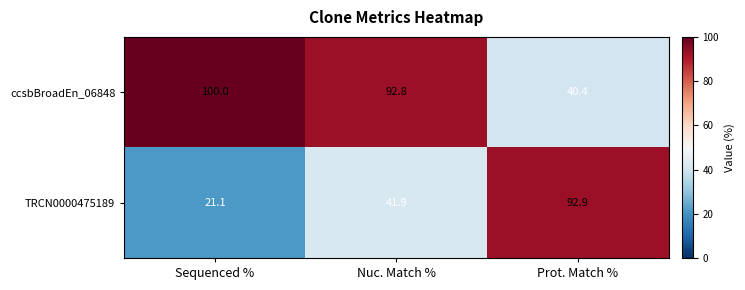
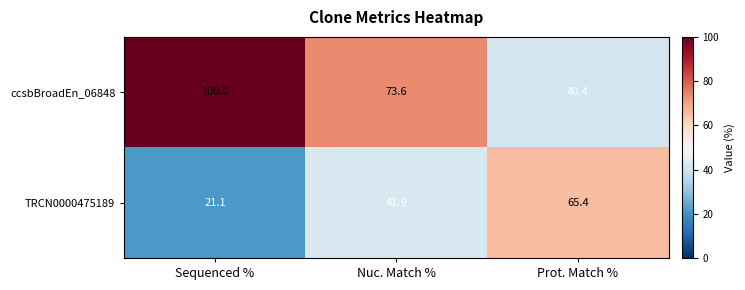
  {
    "ccsbBroadEn_06848": {
      "Sequenced %": 100.0,
-     "Nuc. Match %": 92.8
+     "Nuc. Match %": 73.6
    },
    "TRCN0000475189": {
      "Sequenced %": 21.1,
-     "Prot. Match %": 92.9
+     "Prot. Match %": 65.4
    }
  }
